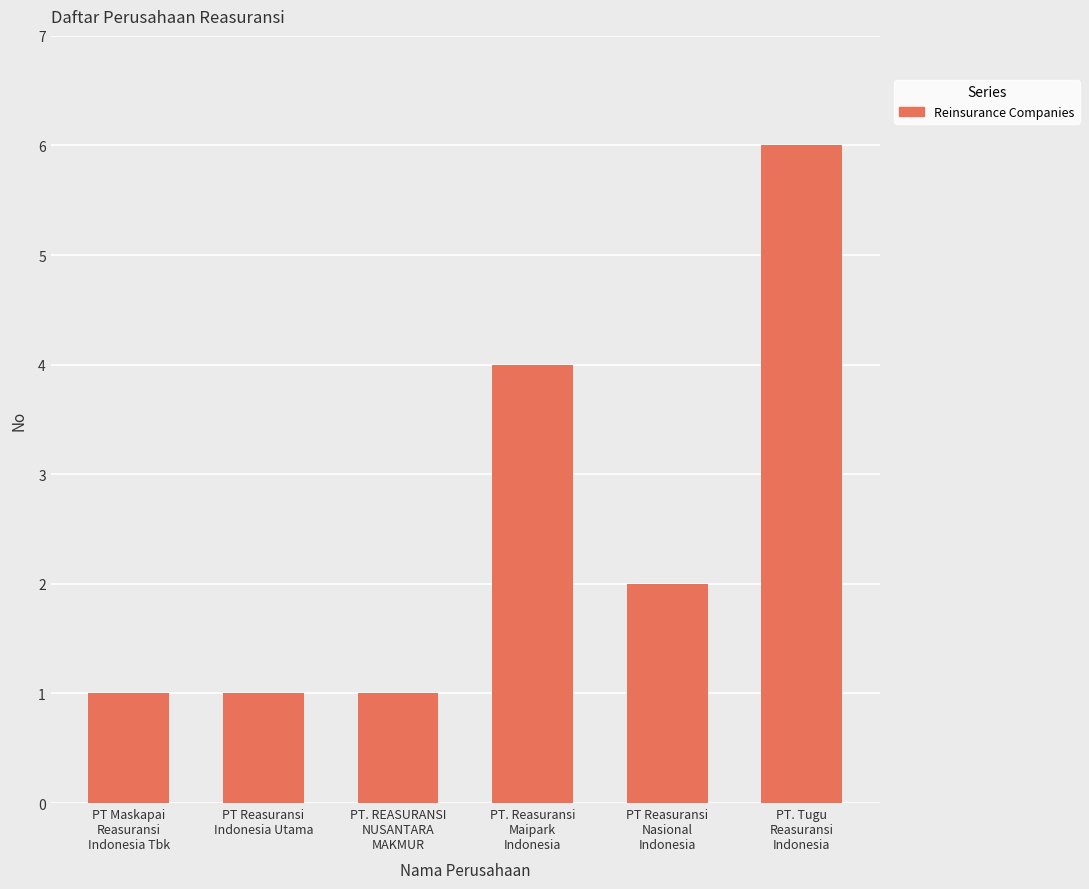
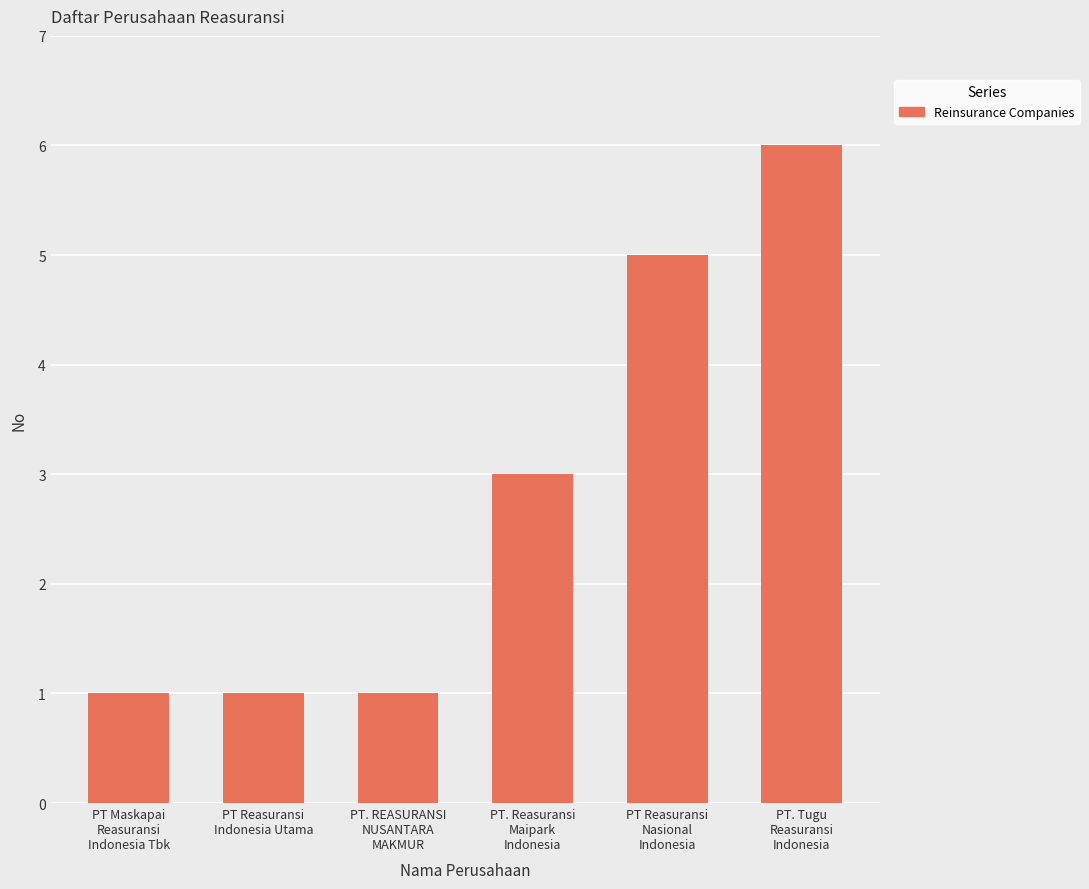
  {
    "PT Maskapai Reasuransi Indonesia Tbk": 1,
    "PT Reasuransi Indonesia Utama": 1,
    "PT. REASURANSI NUSANTARA MAKMUR": 1,
-   "PT. Reasuransi Maipark Indonesia": 4,
-   "PT Reasuransi Nasional Indonesia": 2,
+   "PT. Reasuransi Maipark Indonesia": 3,
+   "PT Reasuransi Nasional Indonesia": 5,
    "PT. Tugu Reasuransi Indonesia": 6
  }
